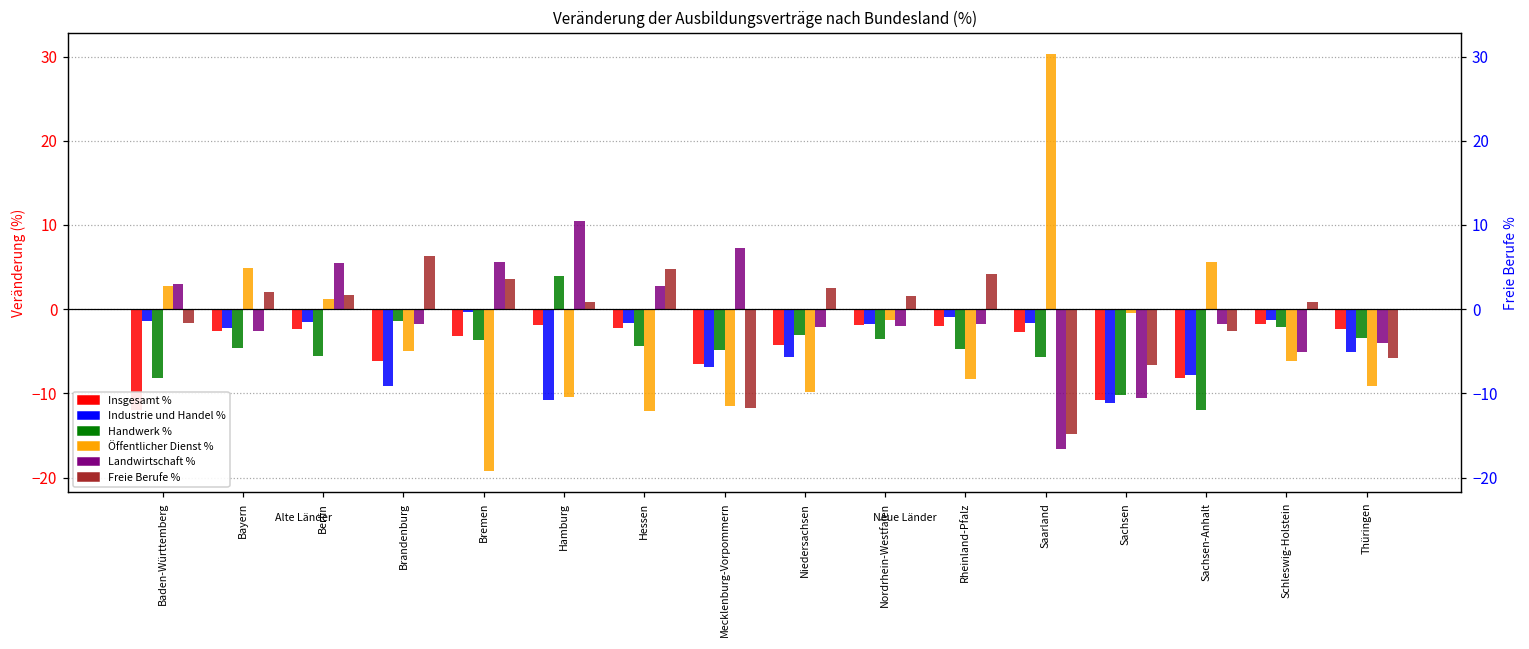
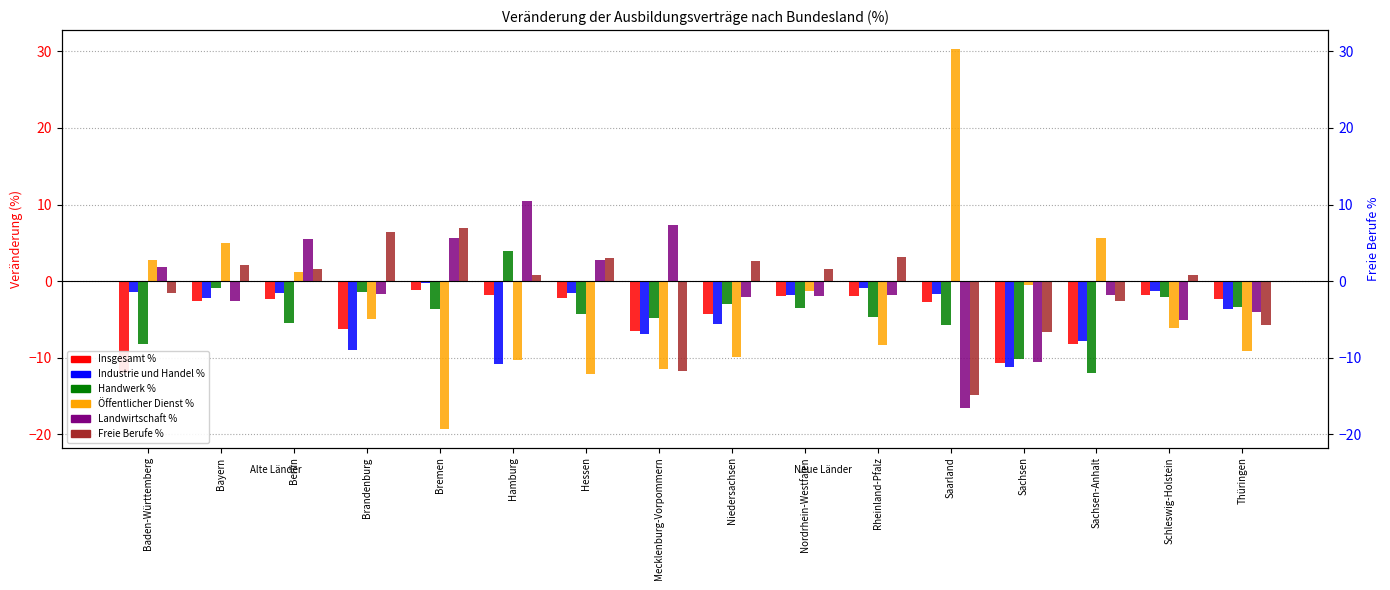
  {
    "Insgesamt %": {
      "Bayern": -3,
      "Berlin": -2,
      "Brandenburg": -6,
-     "Bremen": -3,
+     "Bremen": -1,
      "Hamburg": -2,
      "Hessen": -2,
      "Mecklenburg-Vorpommern": -7,
      "Niedersachsen": -4,
      "Nordrhein-Westfalen": -2,
      "Rheinland-Pfalz": -2,
      "Saarland": -3,
      "Sachsen": -11,
      "Sachsen-Anhalt": -8,
      "Schleswig-Holstein": -2,
      "Thüringen": -2
    },
    "Industrie und Handel %": {
      "Baden-Württemberg": -1,
      "Bayern": -2,
      "Berlin": -2,
      "Brandenburg": -9,
      "Hamburg": -11,
      "Hessen": -2,
      "Mecklenburg-Vorpommern": -7,
      "Niedersachsen": -6,
      "Nordrhein-Westfalen": -2,
      "Rheinland-Pfalz": -1,
      "Saarland": -2,
      "Sachsen": -11,
      "Sachsen-Anhalt": -8,
      "Schleswig-Holstein": -1,
-     "Thüringen": -5
+     "Thüringen": -4
    },
    "Handwerk %": {
      "Baden-Württemberg": -8,
-     "Bayern": -5,
+     "Bayern": -1,
      "Berlin": -6,
      "Brandenburg": -1,
      "Bremen": -4,
      "Hamburg": 4,
      "Hessen": -4,
      "Mecklenburg-Vorpommern": -5,
      "Niedersachsen": -3,
      "Nordrhein-Westfalen": -3,
      "Rheinland-Pfalz": -5,
      "Saarland": -6,
      "Sachsen": -10,
      "Sachsen-Anhalt": -12,
      "Schleswig-Holstein": -2,
      "Thüringen": -3
    },
    "Öffentlicher Dienst %": {
      "Baden-Württemberg": 3,
      "Bayern": 5,
      "Berlin": 1,
      "Brandenburg": -5,
      "Bremen": -19,
      "Hamburg": -10,
      "Hessen": -12,
      "Mecklenburg-Vorpommern": -12,
      "Niedersachsen": -10,
      "Nordrhein-Westfalen": -1,
      "Rheinland-Pfalz": -8,
      "Saarland": 30,
      "Sachsen": -1,
      "Sachsen-Anhalt": 6,
      "Schleswig-Holstein": -6,
      "Thüringen": -9
    },
    "Landwirtschaft %": {
-     "Baden-Württemberg": 3,
+     "Baden-Württemberg": 2,
      "Bayern": -3,
      "Berlin": 5,
      "Brandenburg": -2,
      "Bremen": 6,
      "Hamburg": 10,
      "Hessen": 3,
      "Mecklenburg-Vorpommern": 7,
      "Niedersachsen": -2,
      "Nordrhein-Westfalen": -2,
      "Rheinland-Pfalz": -2,
      "Saarland": -17,
      "Sachsen": -11,
      "Sachsen-Anhalt": -2,
      "Schleswig-Holstein": -5,
      "Thüringen": -4
    },
    "Freie Berufe %": {
      "Baden-Württemberg": -2,
      "Bayern": 2,
      "Berlin": 2,
      "Brandenburg": 6,
-     "Bremen": 4,
+     "Bremen": 7,
      "Hamburg": 1,
-     "Hessen": 5,
+     "Hessen": 3,
      "Mecklenburg-Vorpommern": -12,
      "Niedersachsen": 3,
      "Nordrhein-Westfalen": 2,
-     "Rheinland-Pfalz": 4,
+     "Rheinland-Pfalz": 3,
      "Saarland": -15,
      "Sachsen": -7,
      "Sachsen-Anhalt": -3,
      "Schleswig-Holstein": 1,
      "Thüringen": -6
    }
  }
